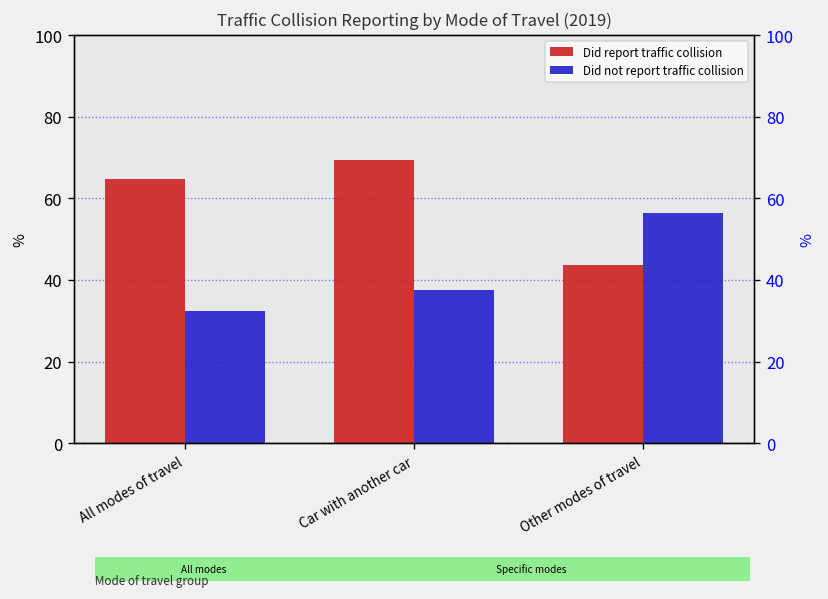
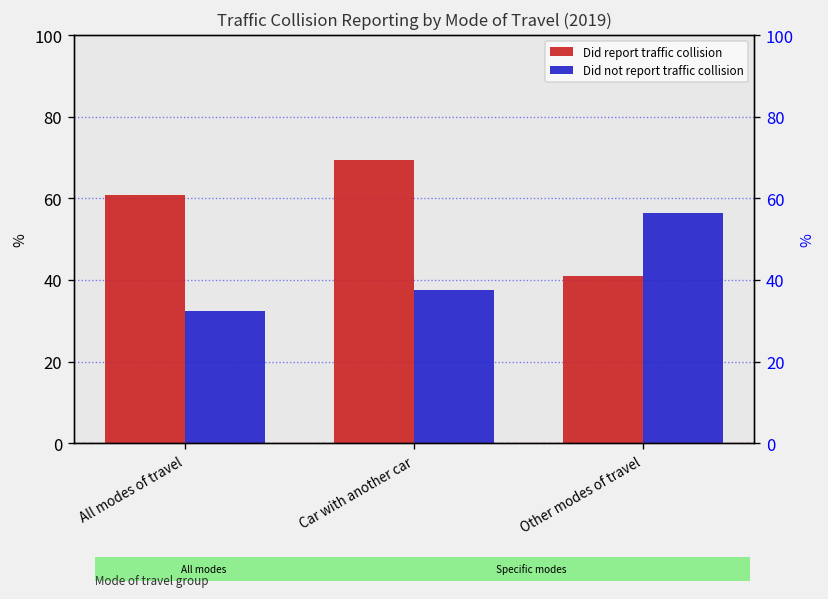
  {
    "Traffic Collision Reporting by Mode of Travel (2019)": {
      "Did report traffic collision": {
-       "All modes of travel": 65,
+       "All modes of travel": 61,
        "Car with another car": 70,
-       "Other modes of travel": 44
+       "Other modes of travel": 41
      },
      "Did not report traffic collision": {
        "All modes of travel": 32,
        "Car with another car": 38,
        "Other modes of travel": 56
      }
    }
  }
